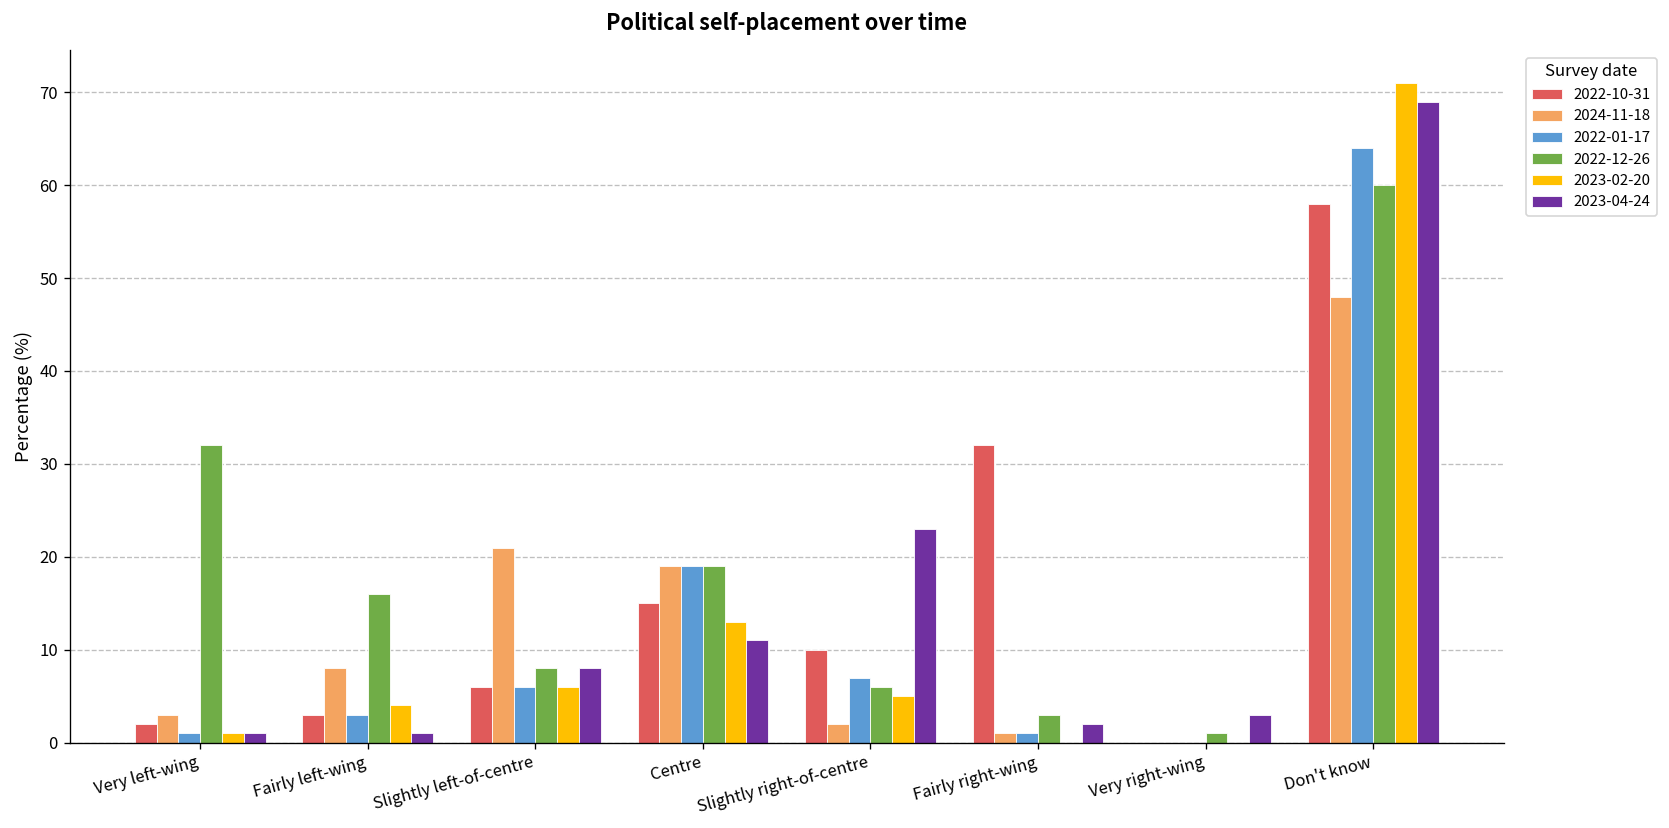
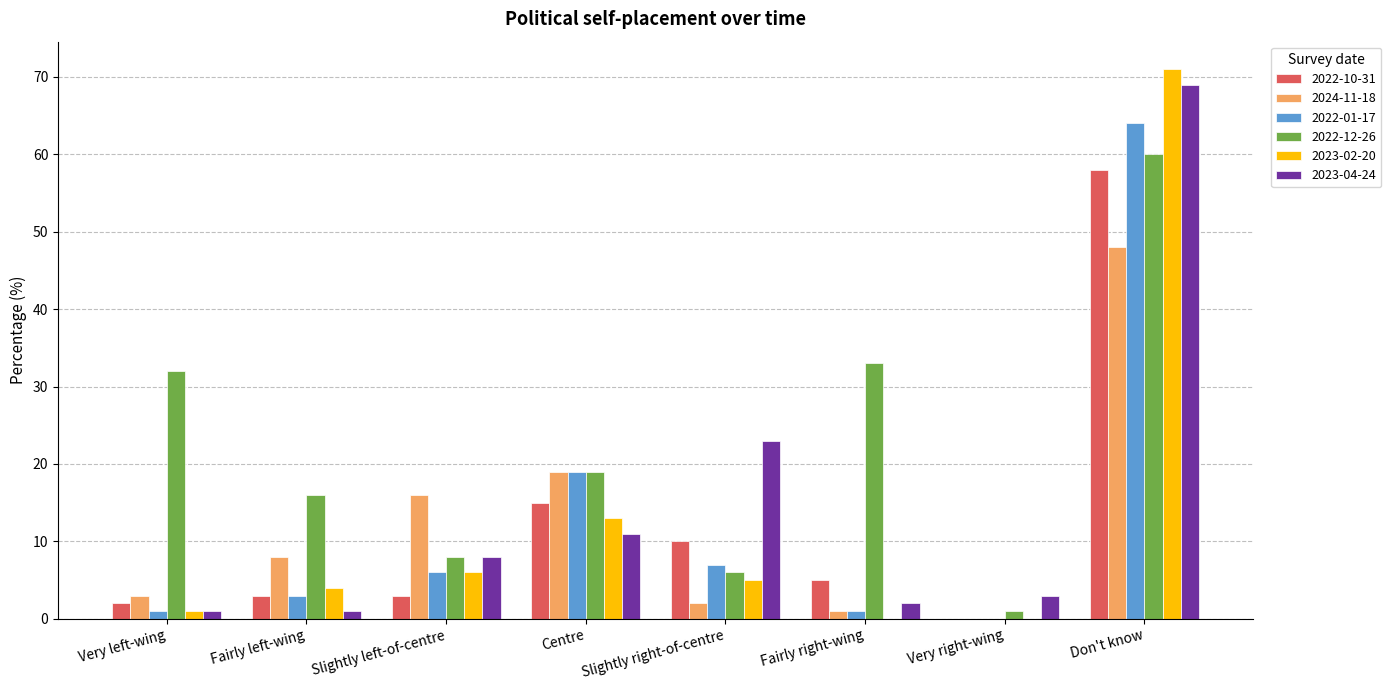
  {
    "2022-10-31": {
      "Very left-wing": 2,
      "Fairly left-wing": 3,
-     "Slightly left-of-centre": 6,
+     "Slightly left-of-centre": 3,
      "Centre": 15,
      "Slightly right-of-centre": 10,
-     "Fairly right-wing": 32,
+     "Fairly right-wing": 5,
      "Very right-wing": 0,
      "Don't know": 58
    },
    "2024-11-18": {
      "Very left-wing": 3,
      "Fairly left-wing": 8,
-     "Slightly left-of-centre": 21,
+     "Slightly left-of-centre": 16,
      "Centre": 19,
      "Slightly right-of-centre": 2,
      "Fairly right-wing": 1,
      "Very right-wing": 0,
      "Don't know": 48
    },
    "2022-01-17": {
      "Very left-wing": 1,
      "Fairly left-wing": 3,
      "Slightly left-of-centre": 6,
      "Centre": 19,
      "Slightly right-of-centre": 7,
      "Fairly right-wing": 1,
      "Very right-wing": 0,
      "Don't know": 64
    },
    "2022-12-26": {
      "Very left-wing": 32,
      "Fairly left-wing": 16,
      "Slightly left-of-centre": 8,
      "Centre": 19,
      "Slightly right-of-centre": 6,
-     "Fairly right-wing": 3,
+     "Fairly right-wing": 33,
      "Very right-wing": 1,
      "Don't know": 60
    },
    "2023-02-20": {
      "Very left-wing": 1,
      "Fairly left-wing": 4,
      "Slightly left-of-centre": 6,
      "Centre": 13,
      "Slightly right-of-centre": 5,
      "Fairly right-wing": 0,
      "Very right-wing": 0,
      "Don't know": 71
    },
    "2023-04-24": {
      "Very left-wing": 1,
      "Fairly left-wing": 1,
      "Slightly left-of-centre": 8,
      "Centre": 11,
      "Slightly right-of-centre": 23,
      "Fairly right-wing": 2,
      "Very right-wing": 3,
      "Don't know": 69
    }
  }
